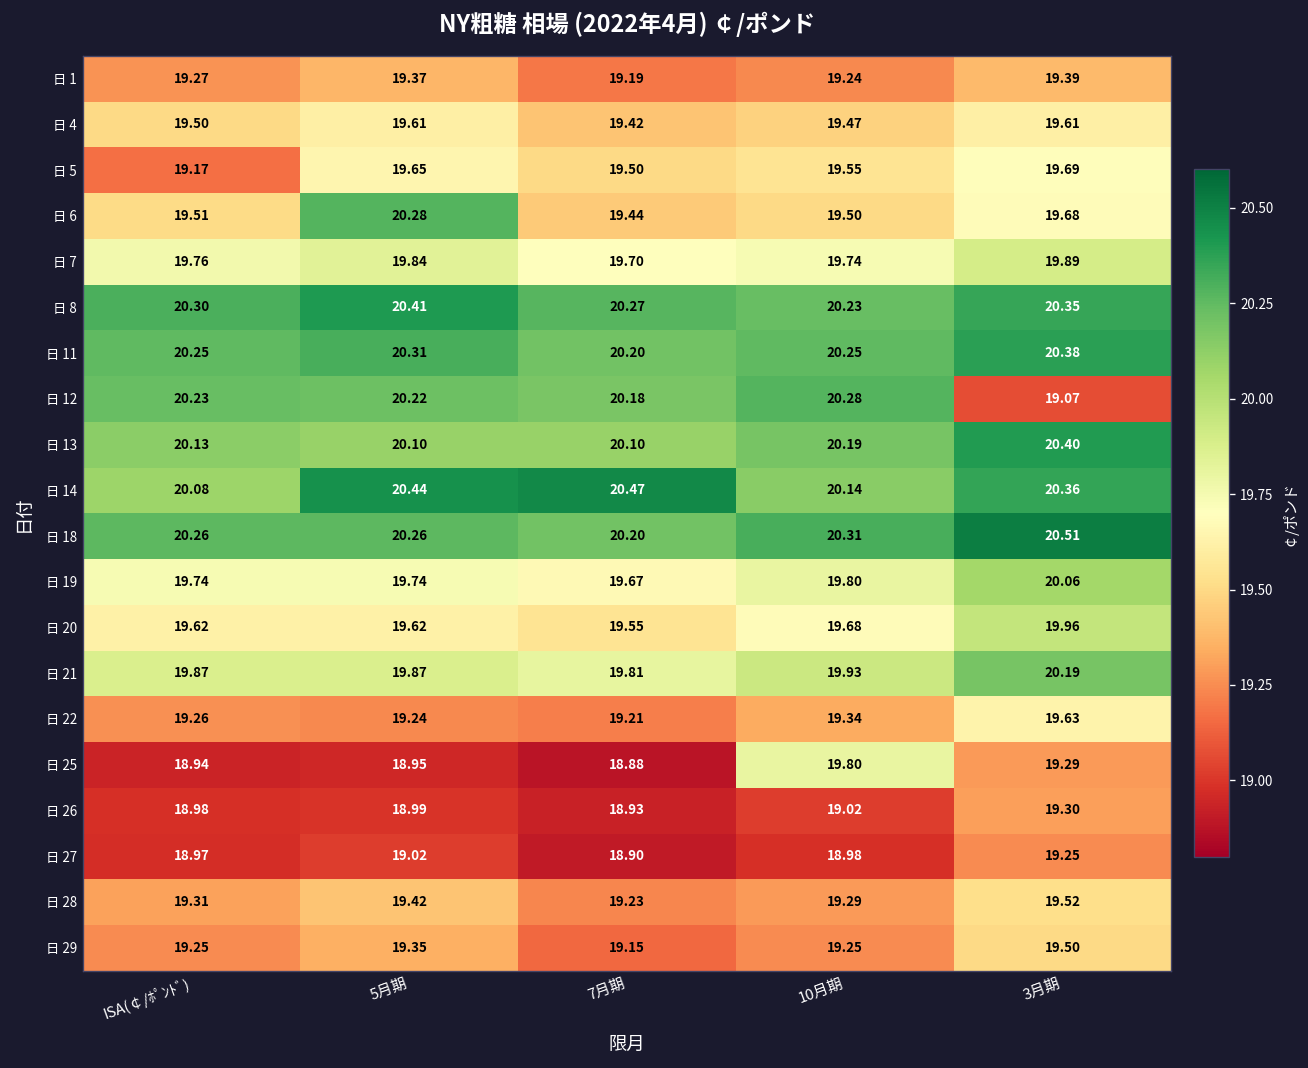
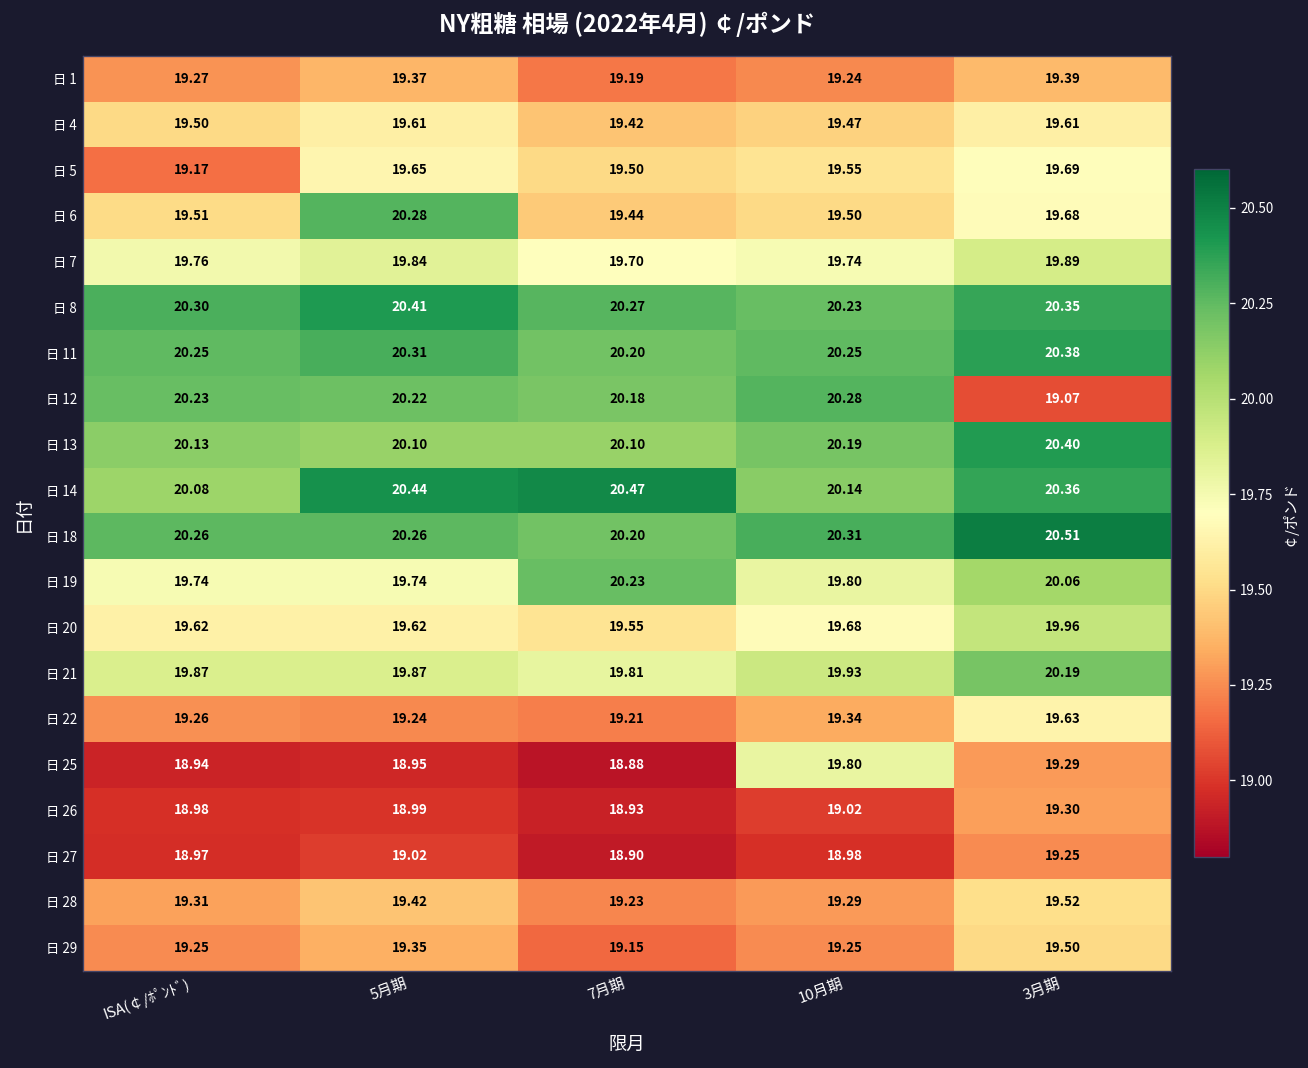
  {
    "日 1": {
      "ISA(￠/ﾎﾟﾝﾄﾞ)": 19.27,
      "5月期": 19.37,
      "7月期": 19.19,
      "10月期": 19.24,
      "3月期": 19.39
    },
    "日 4": {
      "ISA(￠/ﾎﾟﾝﾄﾞ)": 19.50,
      "5月期": 19.61,
      "7月期": 19.42,
      "10月期": 19.47,
      "3月期": 19.61
    },
    "日 5": {
      "ISA(￠/ﾎﾟﾝﾄﾞ)": 19.17,
      "5月期": 19.65,
      "7月期": 19.50,
      "10月期": 19.55,
      "3月期": 19.69
    },
    "日 6": {
      "ISA(￠/ﾎﾟﾝﾄﾞ)": 19.51,
      "5月期": 20.28,
      "7月期": 19.44,
      "10月期": 19.50,
      "3月期": 19.68
    },
    "日 7": {
      "ISA(￠/ﾎﾟﾝﾄﾞ)": 19.76,
      "5月期": 19.84,
      "7月期": 19.70,
      "10月期": 19.74,
      "3月期": 19.89
    },
    "日 8": {
      "ISA(￠/ﾎﾟﾝﾄﾞ)": 20.30,
      "5月期": 20.41,
      "7月期": 20.27,
      "10月期": 20.23,
      "3月期": 20.35
    },
    "日 11": {
      "ISA(￠/ﾎﾟﾝﾄﾞ)": 20.25,
      "5月期": 20.31,
      "7月期": 20.20,
      "10月期": 20.25,
      "3月期": 20.38
    },
    "日 12": {
      "ISA(￠/ﾎﾟﾝﾄﾞ)": 20.23,
      "5月期": 20.22,
      "7月期": 20.18,
      "10月期": 20.28,
      "3月期": 19.07
    },
    "日 13": {
      "ISA(￠/ﾎﾟﾝﾄﾞ)": 20.13,
      "5月期": 20.10,
      "7月期": 20.10,
      "10月期": 20.19,
      "3月期": 20.40
    },
    "日 14": {
      "ISA(￠/ﾎﾟﾝﾄﾞ)": 20.08,
      "5月期": 20.44,
      "7月期": 20.47,
      "10月期": 20.14,
      "3月期": 20.36
    },
    "日 18": {
      "ISA(￠/ﾎﾟﾝﾄﾞ)": 20.26,
      "5月期": 20.26,
      "7月期": 20.20,
      "10月期": 20.31,
      "3月期": 20.51
    },
    "日 19": {
      "ISA(￠/ﾎﾟﾝﾄﾞ)": 19.74,
      "5月期": 19.74,
-     "7月期": 19.67,
+     "7月期": 20.23,
      "10月期": 19.80,
      "3月期": 20.06
    },
    "日 20": {
      "ISA(￠/ﾎﾟﾝﾄﾞ)": 19.62,
      "5月期": 19.62,
      "7月期": 19.55,
      "10月期": 19.68,
      "3月期": 19.96
    },
    "日 21": {
      "ISA(￠/ﾎﾟﾝﾄﾞ)": 19.87,
      "5月期": 19.87,
      "7月期": 19.81,
      "10月期": 19.93,
      "3月期": 20.19
    },
    "日 22": {
      "ISA(￠/ﾎﾟﾝﾄﾞ)": 19.26,
      "5月期": 19.24,
      "7月期": 19.21,
      "10月期": 19.34,
      "3月期": 19.63
    },
    "日 25": {
      "ISA(￠/ﾎﾟﾝﾄﾞ)": 18.94,
      "5月期": 18.95,
      "7月期": 18.88,
      "10月期": 19.80,
      "3月期": 19.29
    },
    "日 26": {
      "ISA(￠/ﾎﾟﾝﾄﾞ)": 18.98,
      "5月期": 18.99,
      "7月期": 18.93,
      "10月期": 19.02,
      "3月期": 19.30
    },
    "日 27": {
      "ISA(￠/ﾎﾟﾝﾄﾞ)": 18.97,
      "5月期": 19.02,
      "7月期": 18.90,
      "10月期": 18.98,
      "3月期": 19.25
    },
    "日 28": {
      "ISA(￠/ﾎﾟﾝﾄﾞ)": 19.31,
      "5月期": 19.42,
      "7月期": 19.23,
      "10月期": 19.29,
      "3月期": 19.52
    },
    "日 29": {
      "ISA(￠/ﾎﾟﾝﾄﾞ)": 19.25,
      "5月期": 19.35,
      "7月期": 19.15,
      "10月期": 19.25,
      "3月期": 19.50
    }
  }
